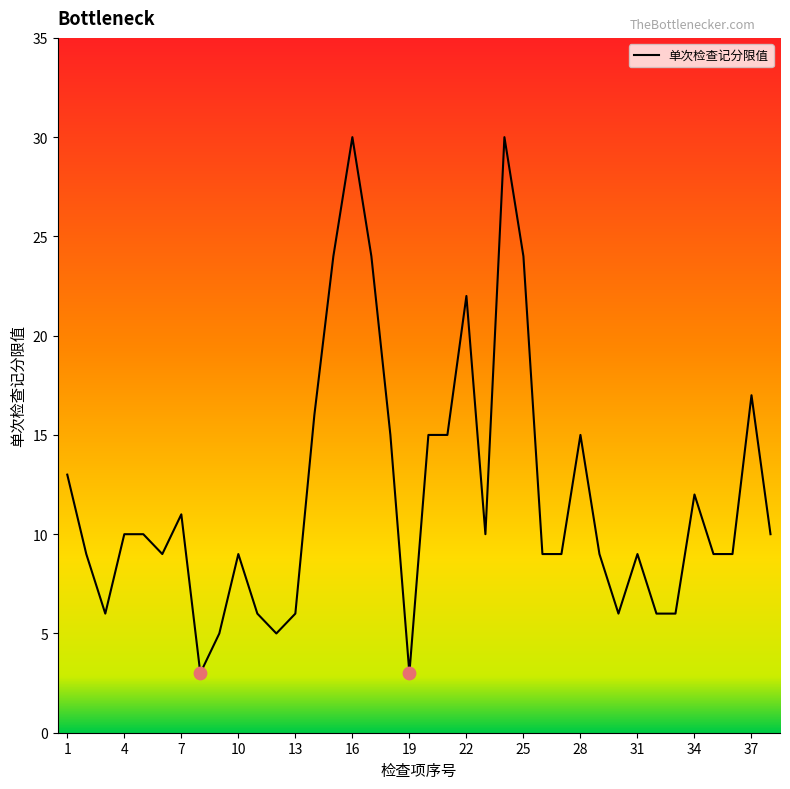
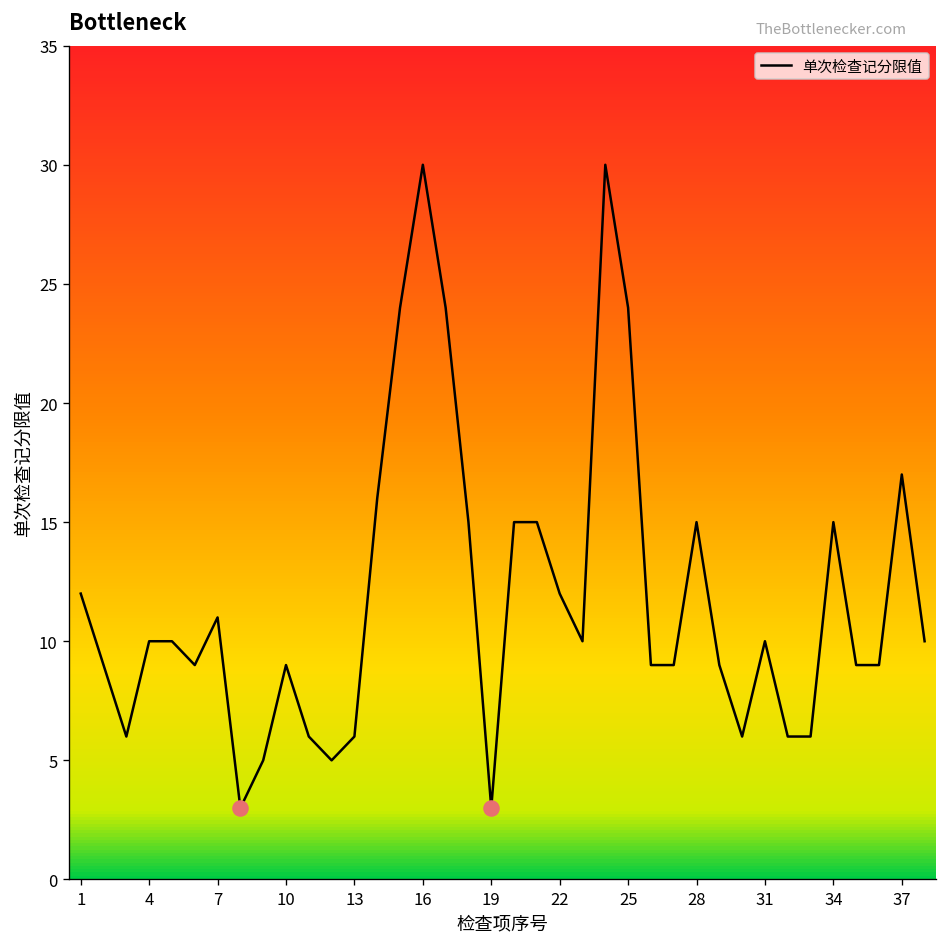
  {
    "单次检查记分限值": {
-     "1": 13,
+     "1": 12,
      "4": 10,
      "7": 11,
      "10": 9,
      "13": 6,
      "16": 30,
-     "22": 22,
+     "22": 12,
      "25": 24,
      "28": 15,
-     "31": 9,
-     "34": 12,
+     "31": 10,
+     "34": 15,
      "37": 17
    }
  }
